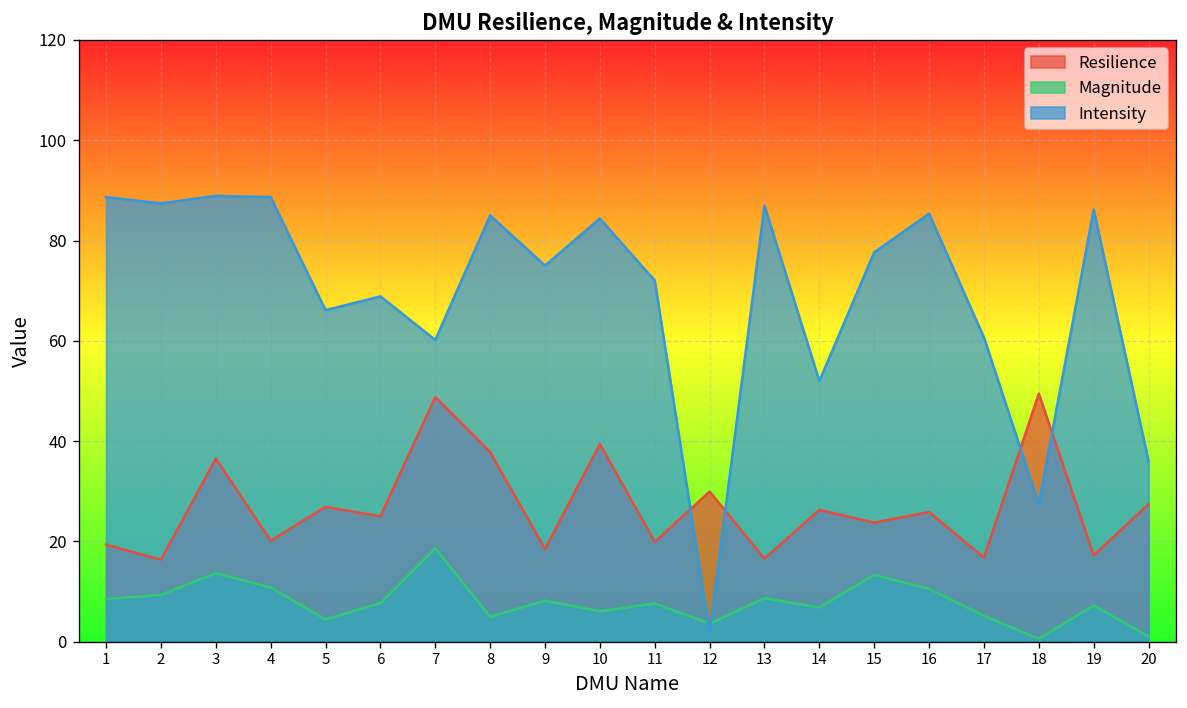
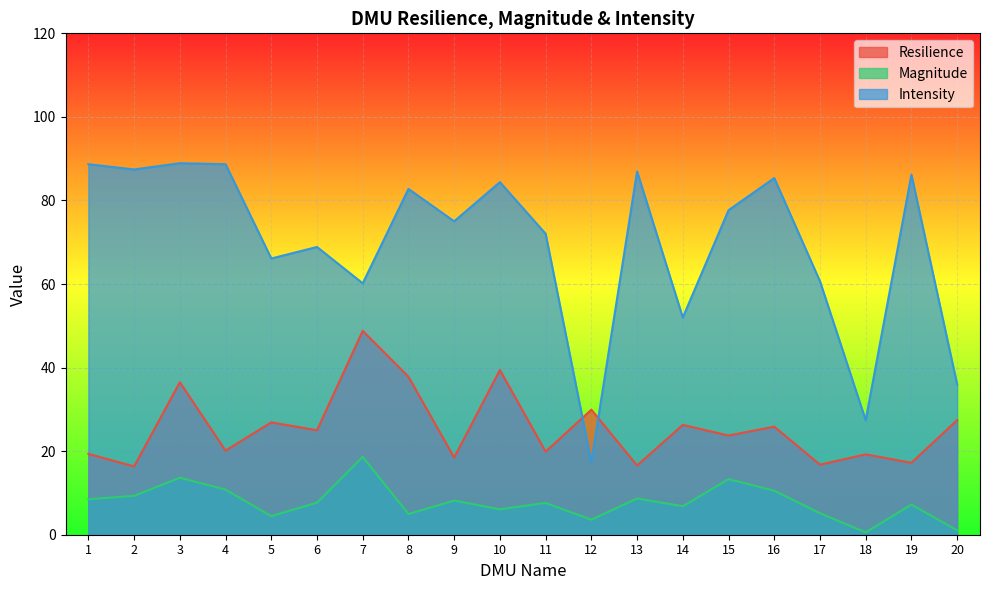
  {
    "Resilience": {
      "1": 19,
      "2": 16,
      "3": 37,
      "4": 20,
      "5": 27,
      "6": 25,
      "7": 49,
      "8": 38,
      "9": 18,
      "10": 39,
      "11": 20,
      "12": 30,
      "13": 17,
      "14": 26,
      "15": 24,
      "16": 26,
      "17": 17,
-     "18": 49,
+     "18": 19,
      "19": 17,
      "20": 27
    },
    "Magnitude": {
      "1": 8,
      "2": 9,
      "3": 14,
      "4": 11,
      "5": 4,
      "6": 8,
      "7": 19,
      "8": 5,
      "9": 8,
      "10": 6,
      "11": 8,
      "12": 4,
      "13": 9,
      "14": 7,
      "15": 13,
      "16": 11,
      "17": 5,
      "18": 1,
      "19": 7,
      "20": 1
    },
    "Intensity": {
      "1": 89,
      "2": 87,
      "3": 89,
      "4": 89,
      "5": 66,
      "6": 69,
      "7": 60,
-     "8": 85,
+     "8": 83,
      "9": 75,
      "10": 84,
      "11": 72,
-     "12": 2,
+     "12": 17,
      "13": 87,
      "14": 52,
      "15": 78,
      "16": 85,
      "17": 61,
      "18": 27,
      "19": 86,
      "20": 36
    }
  }
